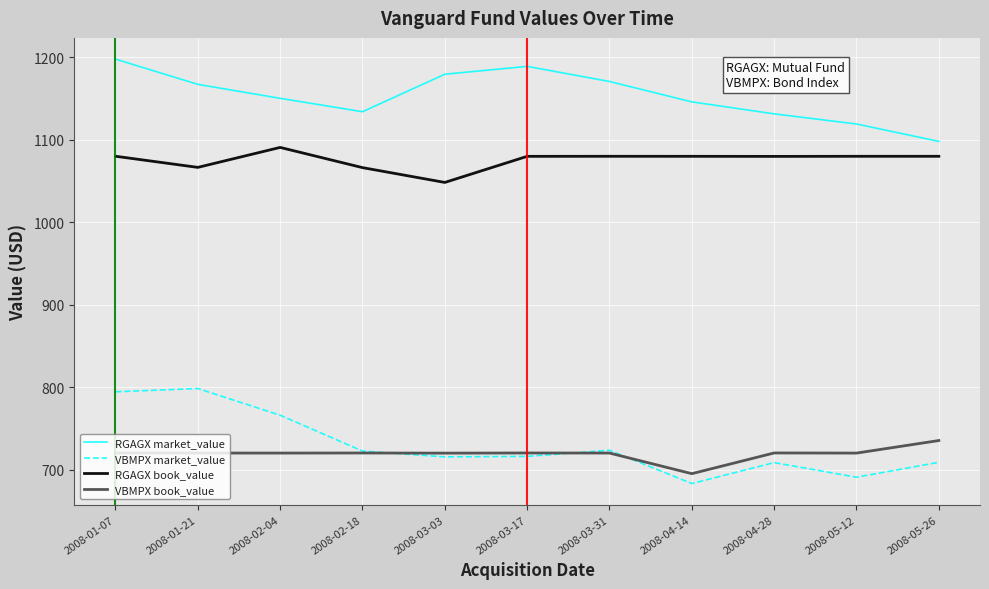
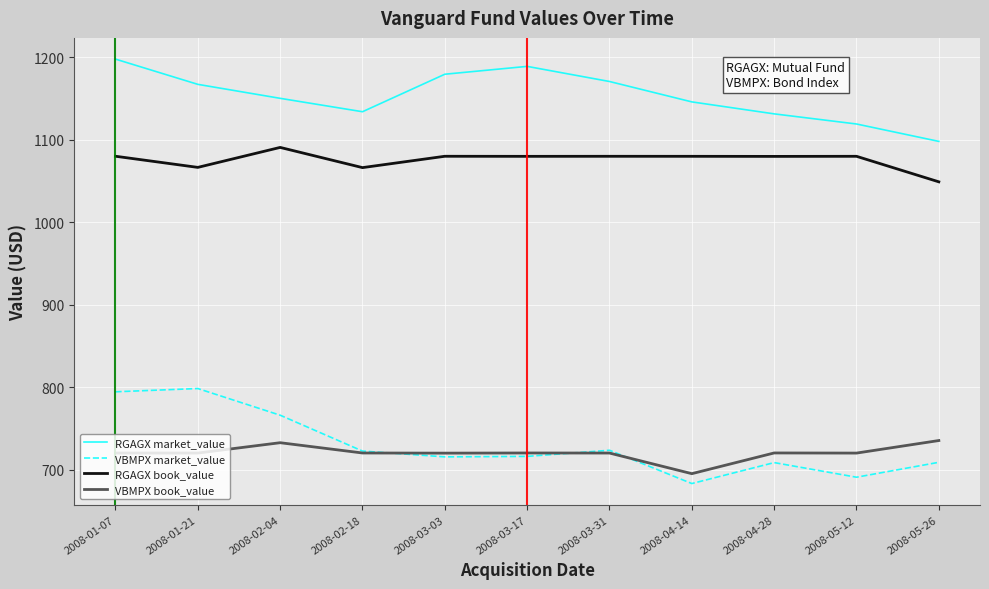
  {
    "RGAGX book_value": {
      "2008-01-07": 1080,
      "2008-01-21": 1070,
      "2008-02-04": 1090,
      "2008-02-18": 1070,
-     "2008-03-03": 1050,
+     "2008-03-03": 1080,
      "2008-03-17": 1080,
      "2008-03-31": 1080,
      "2008-04-14": 1080,
      "2008-04-28": 1080,
      "2008-05-12": 1080,
-     "2008-05-26": 1080
+     "2008-05-26": 1050
    },
    "VBMPX book_value": {
-     "2008-02-04": 720,
+     "2008-02-04": 730,
      "2008-03-03": 720,
      "2008-03-17": 720,
      "2008-03-31": 720,
      "2008-04-14": 690,
      "2008-04-28": 720,
      "2008-05-12": 720,
      "2008-05-26": 740
    }
  }
